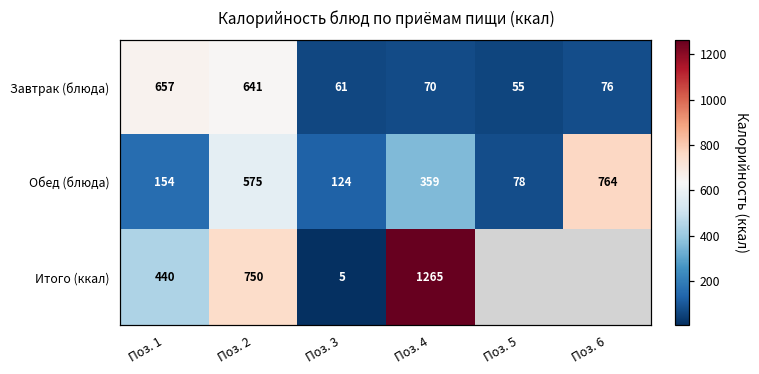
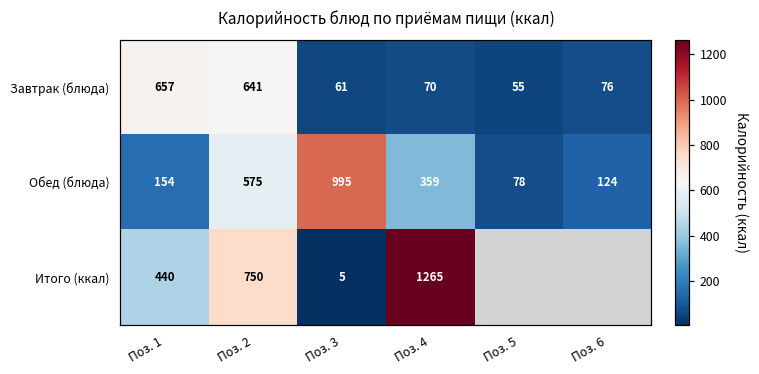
  {
    "Завтрак (блюда)": {
      "Поз. 1": 657,
      "Поз. 2": 641,
      "Поз. 3": 61,
      "Поз. 4": 70,
      "Поз. 5": 55,
      "Поз. 6": 76
    },
    "Обед (блюда)": {
      "Поз. 1": 154,
      "Поз. 2": 575,
-     "Поз. 3": 124,
+     "Поз. 3": 995,
      "Поз. 4": 359,
      "Поз. 5": 78,
-     "Поз. 6": 764
+     "Поз. 6": 124
    },
    "Итого (ккал)": {
      "Поз. 1": 440,
      "Поз. 2": 750,
      "Поз. 3": 5,
      "Поз. 4": 1265
    }
  }
